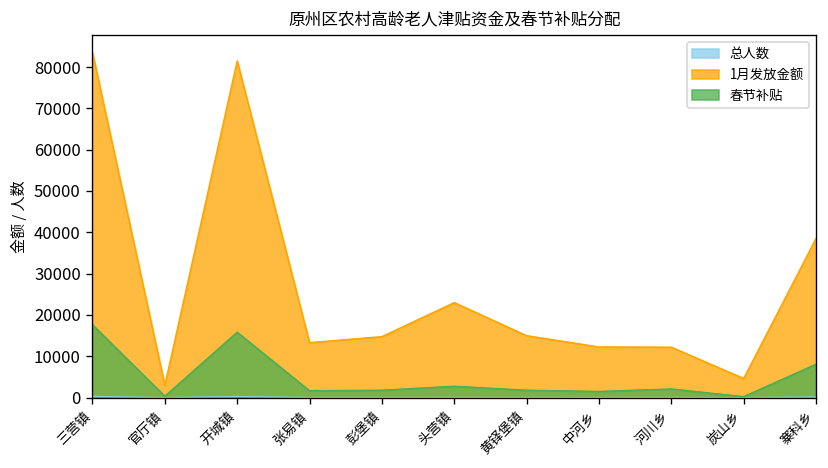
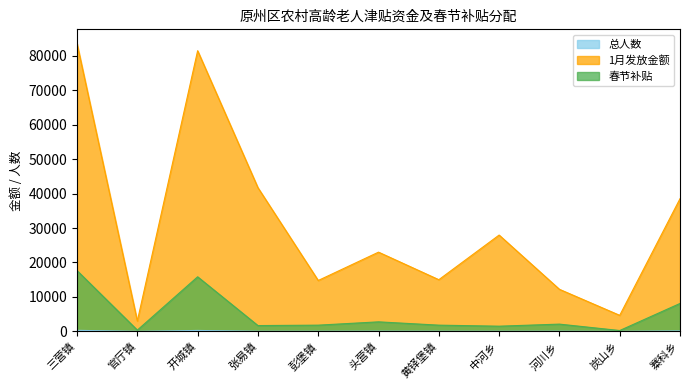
  {
    "总人数": {
      "三营镇": 0,
      "开城镇": 0,
      "张易镇": 0,
      "彭堡镇": 0,
      "头营镇": 0,
      "黄铎堡镇": 0,
      "中河乡": 0,
      "河川乡": 0,
      "寨科乡": 0
    },
    "1月发放金额": {
      "三营镇": 84000,
      "官厅镇": 3000,
      "开城镇": 81000,
-     "张易镇": 13000,
+     "张易镇": 42000,
      "彭堡镇": 15000,
      "头营镇": 23000,
      "黄铎堡镇": 15000,
-     "中河乡": 12000,
+     "中河乡": 28000,
      "河川乡": 12000,
      "炭山乡": 5000,
      "寨科乡": 39000
    },
    "春节补贴": {
      "三营镇": 18000,
      "开城镇": 16000,
      "张易镇": 2000,
      "彭堡镇": 2000,
      "头营镇": 3000,
      "黄铎堡镇": 2000,
      "中河乡": 2000,
      "河川乡": 2000,
      "寨科乡": 8000
    }
  }
